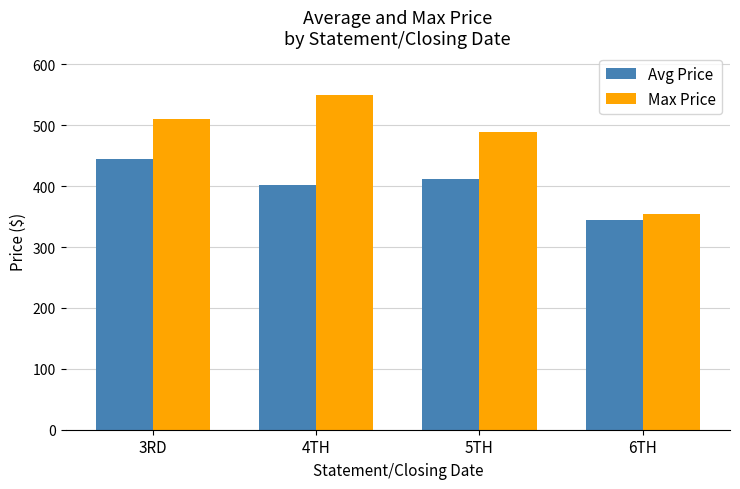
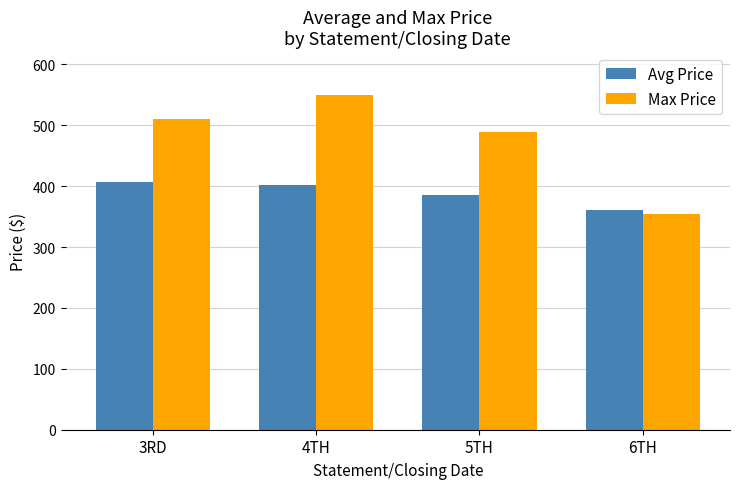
  {
    "Avg Price": {
-     "3RD": 440,
+     "3RD": 410,
      "4TH": 400,
-     "5TH": 410,
-     "6TH": 350
+     "5TH": 390,
+     "6TH": 360
    },
    "Max Price": {
      "3RD": 510,
      "4TH": 550,
      "5TH": 490,
      "6TH": 360
    }
  }
